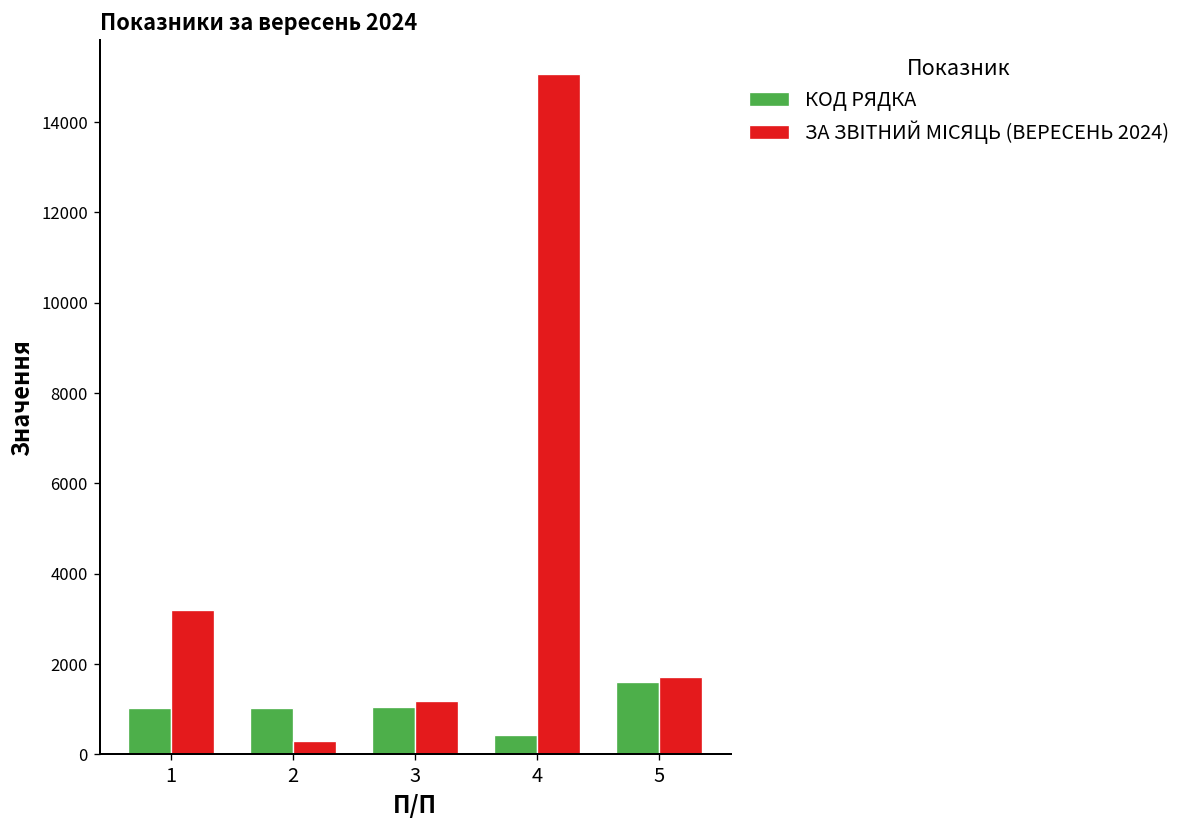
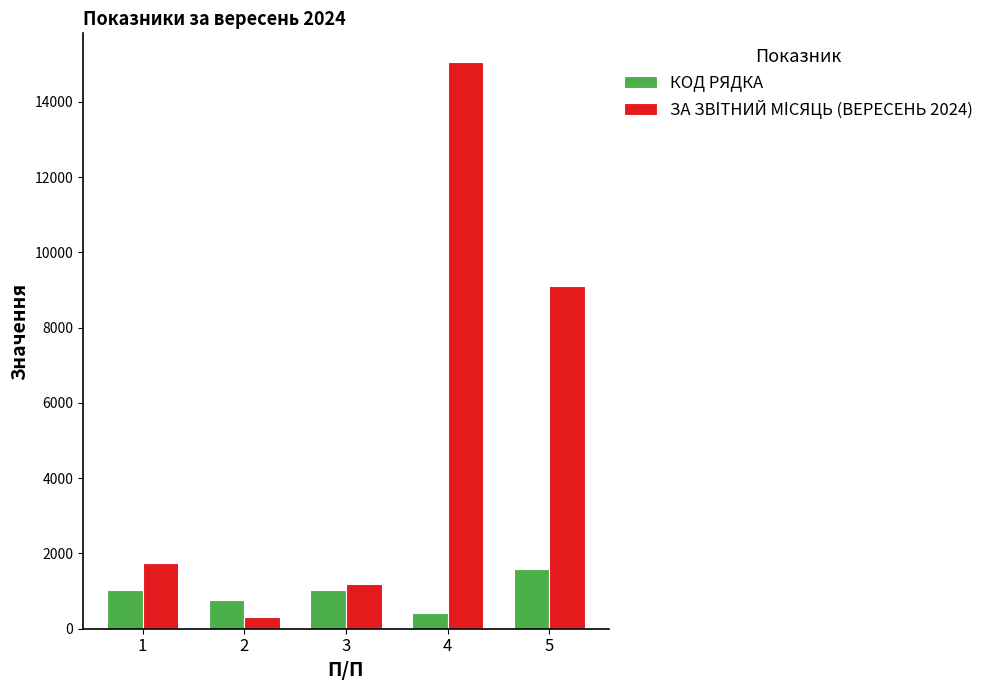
  {
    "КОД РЯДКА": {
      "1": 1000,
-     "2": 1000,
+     "2": 800,
      "3": 1000,
      "4": 400,
      "5": 1600
    },
    "ЗА ЗВІТНИЙ МІСЯЦЬ (ВЕРЕСЕНЬ 2024)": {
-     "1": 3200,
+     "1": 1700,
      "2": 300,
      "3": 1200,
      "4": 15100,
-     "5": 1700
+     "5": 9100
    }
  }
